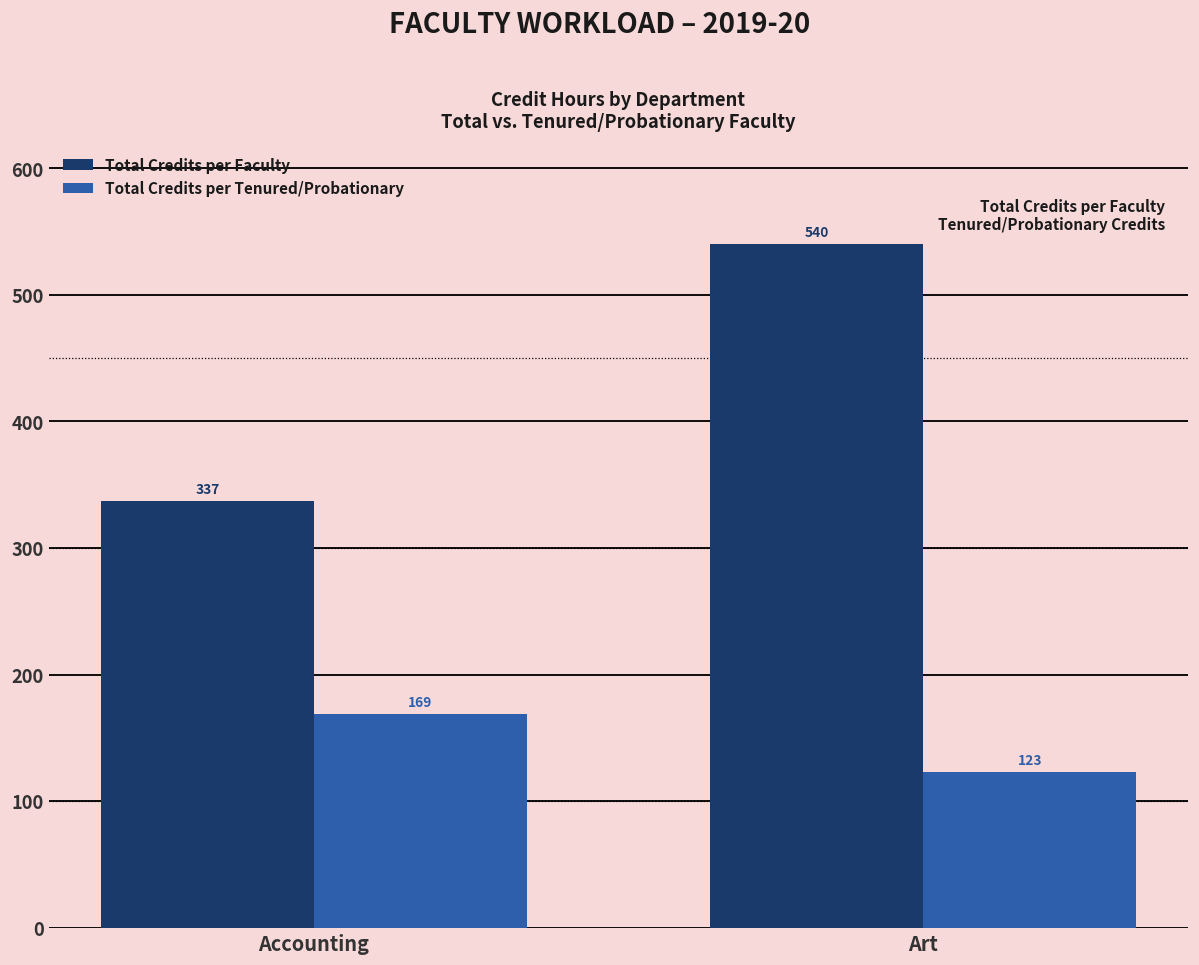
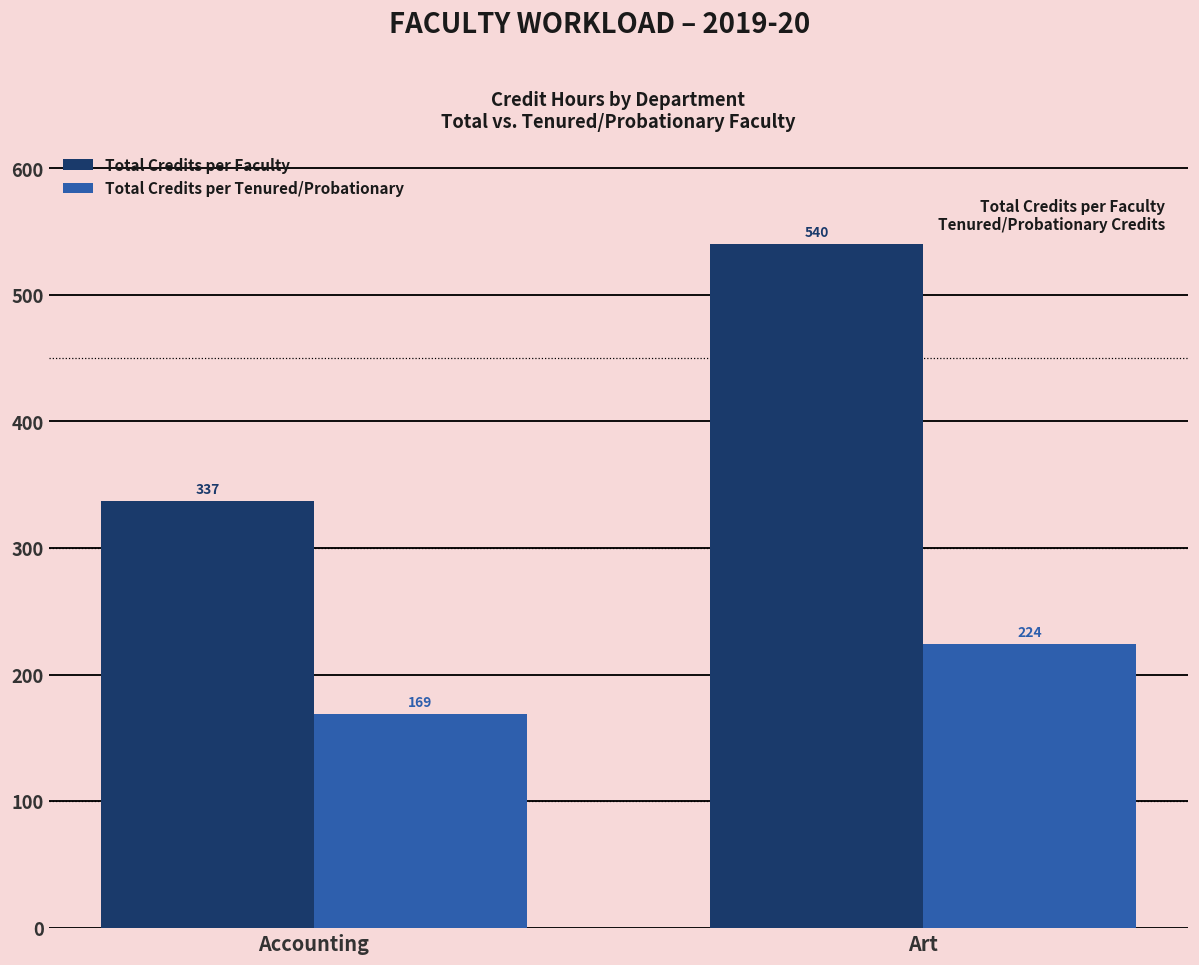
  {
    "Total Credits per Faculty": {
      "Accounting": 337,
      "Art": 540
    },
    "Total Credits per Tenured/Probationary": {
      "Accounting": 169,
-     "Art": 123
+     "Art": 224
    }
  }
